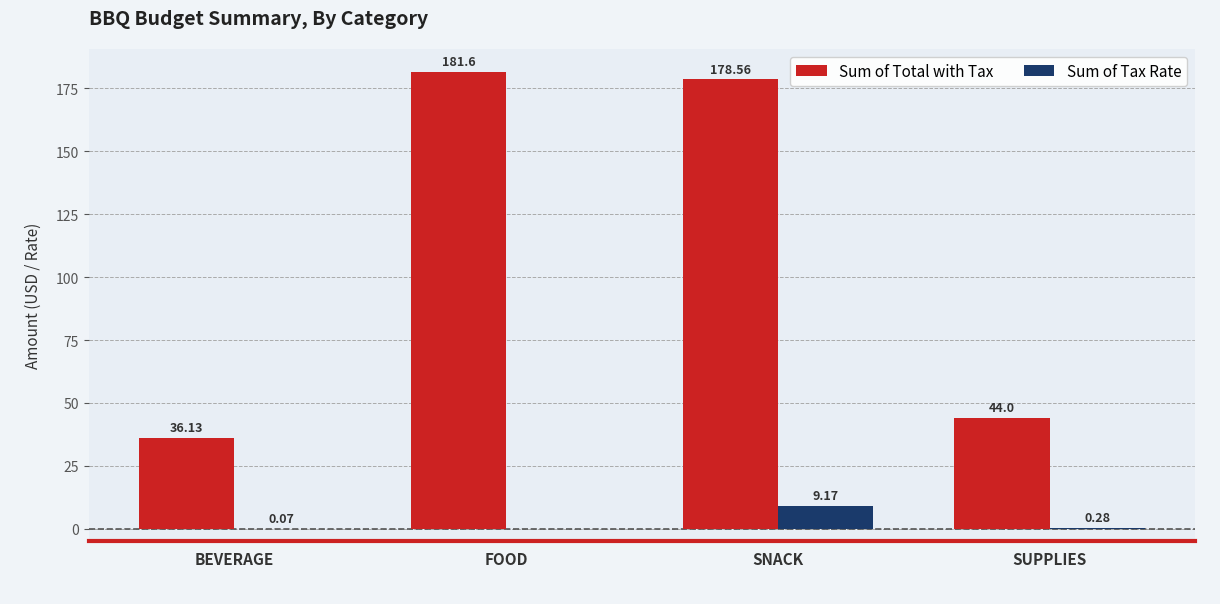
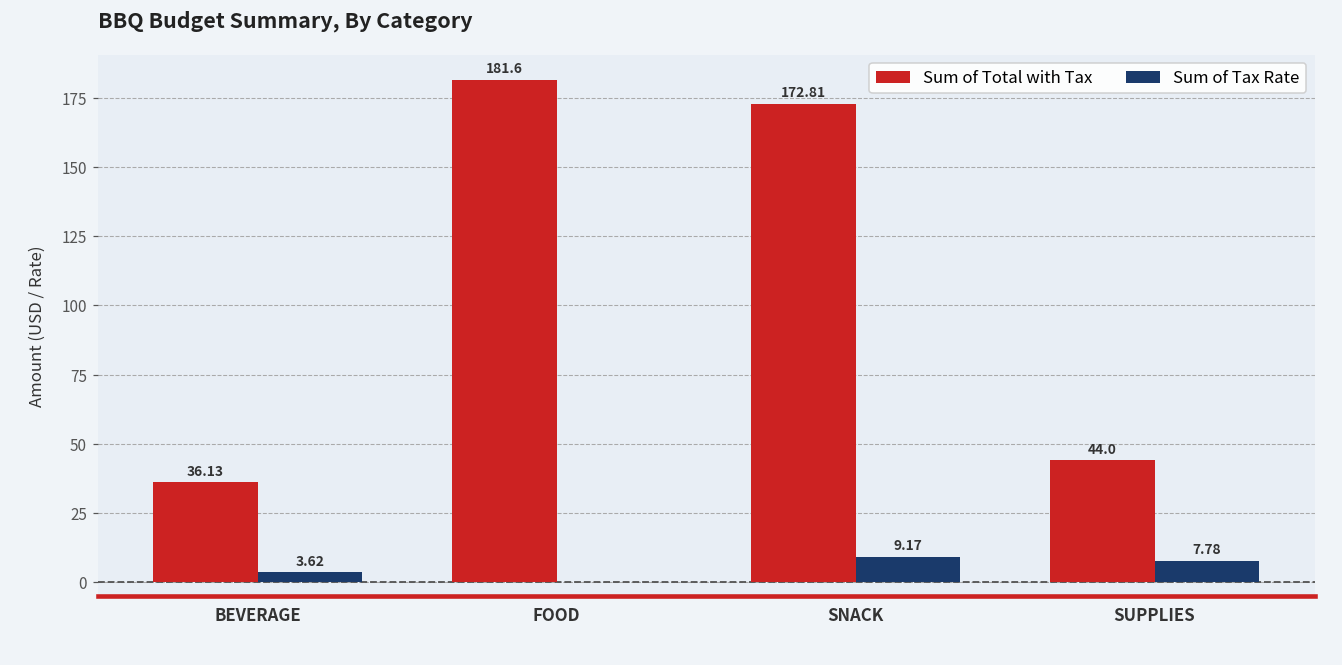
  {
    "Sum of Total with Tax": {
      "BEVERAGE": 36.13,
      "FOOD": 181.6,
-     "SNACK": 178.56,
+     "SNACK": 172.81,
      "SUPPLIES": 44.0
    },
    "Sum of Tax Rate": {
-     "BEVERAGE": 0.07,
+     "BEVERAGE": 3.62,
      "SNACK": 9.17,
-     "SUPPLIES": 0.28
+     "SUPPLIES": 7.78
    }
  }
